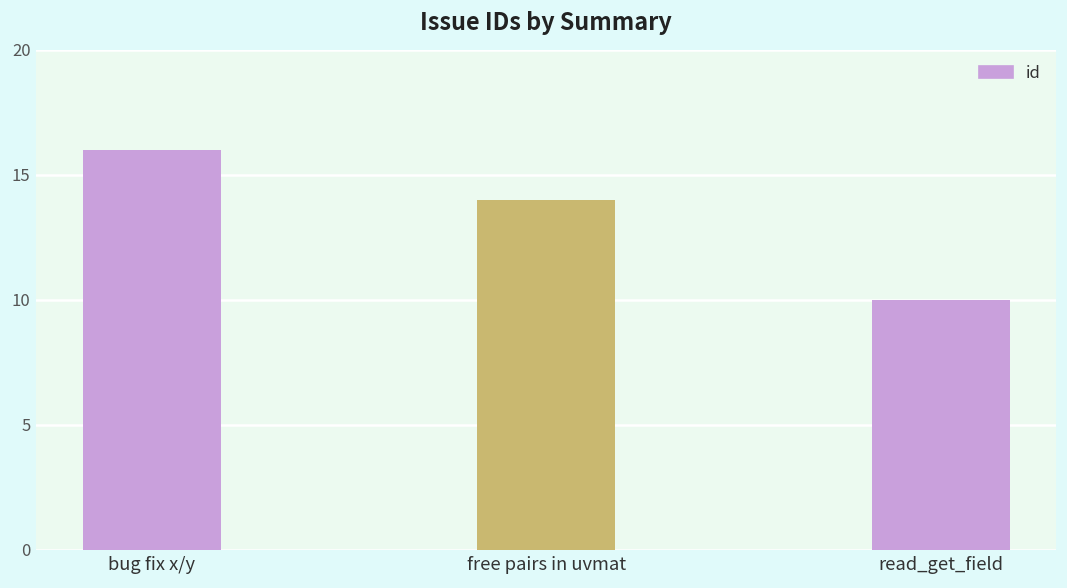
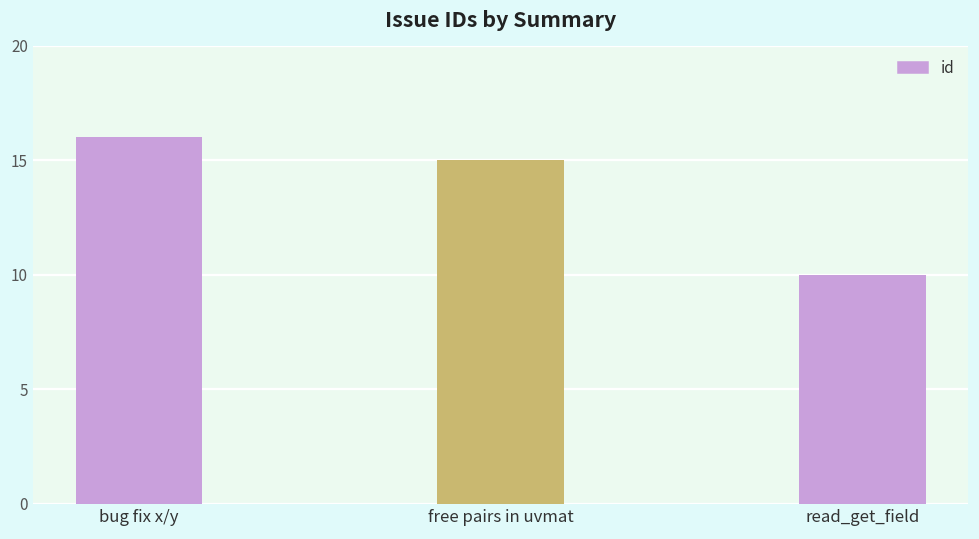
  {
    "bug fix x/y": 16,
-   "free pairs in uvmat": 14,
+   "free pairs in uvmat": 15,
    "read_get_field": 10
  }
